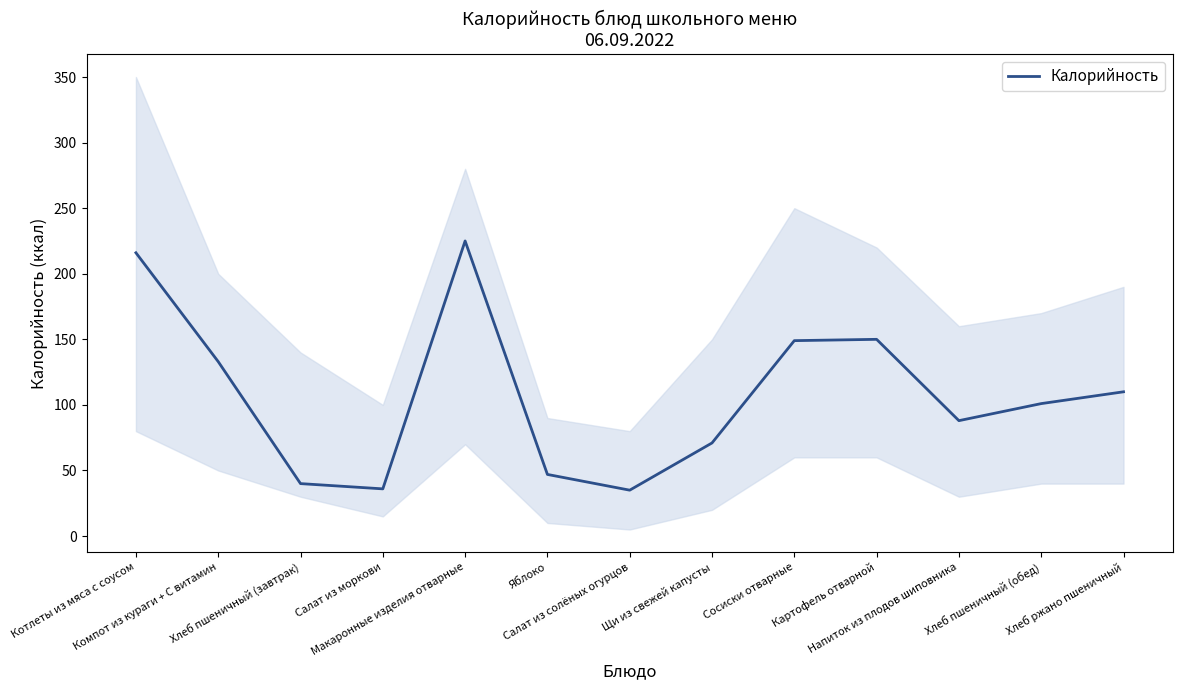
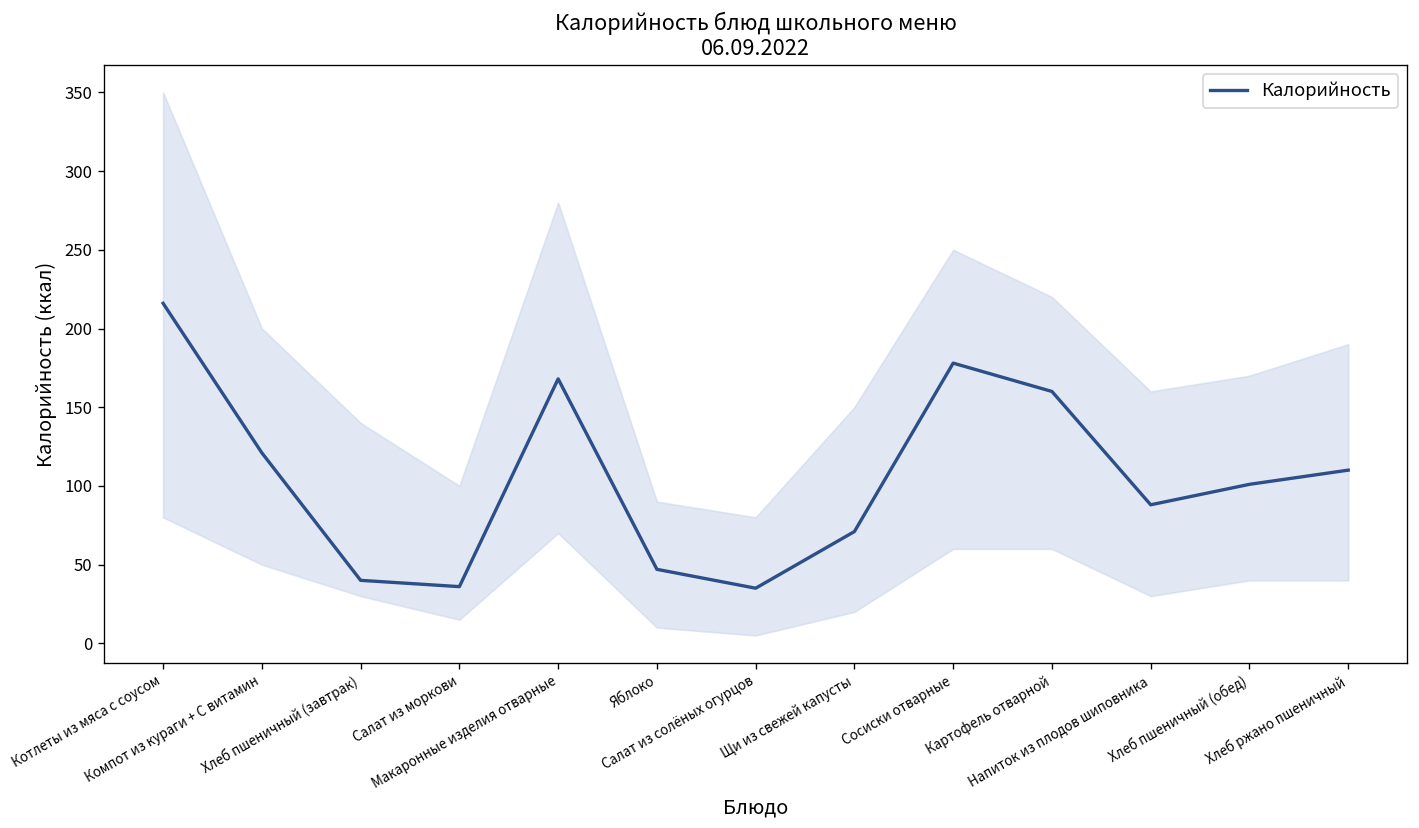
  {
    "Калорийность": {
      "Котлеты из мяса с соусом": 216,
-     "Компот из кураги + С витамин": 133,
+     "Компот из кураги + С витамин": 121,
      "Хлеб пшеничный (завтрак)": 40,
      "Салат из моркови": 36,
-     "Макаронные изделия отварные": 225,
+     "Макаронные изделия отварные": 168,
      "Яблоко": 47,
      "Салат из солёных огурцов": 35,
      "Щи из свежей капусты": 71,
-     "Сосиски отварные": 149,
-     "Картофель отварной": 150,
+     "Сосиски отварные": 178,
+     "Картофель отварной": 160,
      "Напиток из плодов шиповника": 88,
      "Хлеб пшеничный (обед)": 101,
      "Хлеб ржано пшеничный": 110
    }
  }
